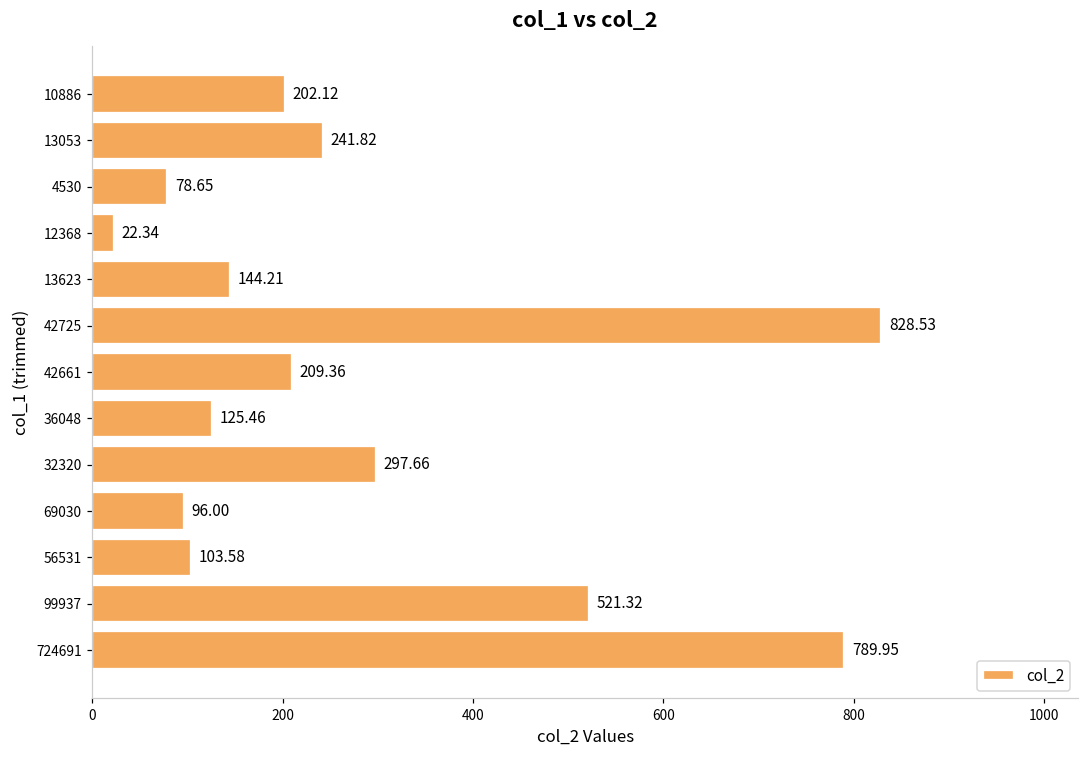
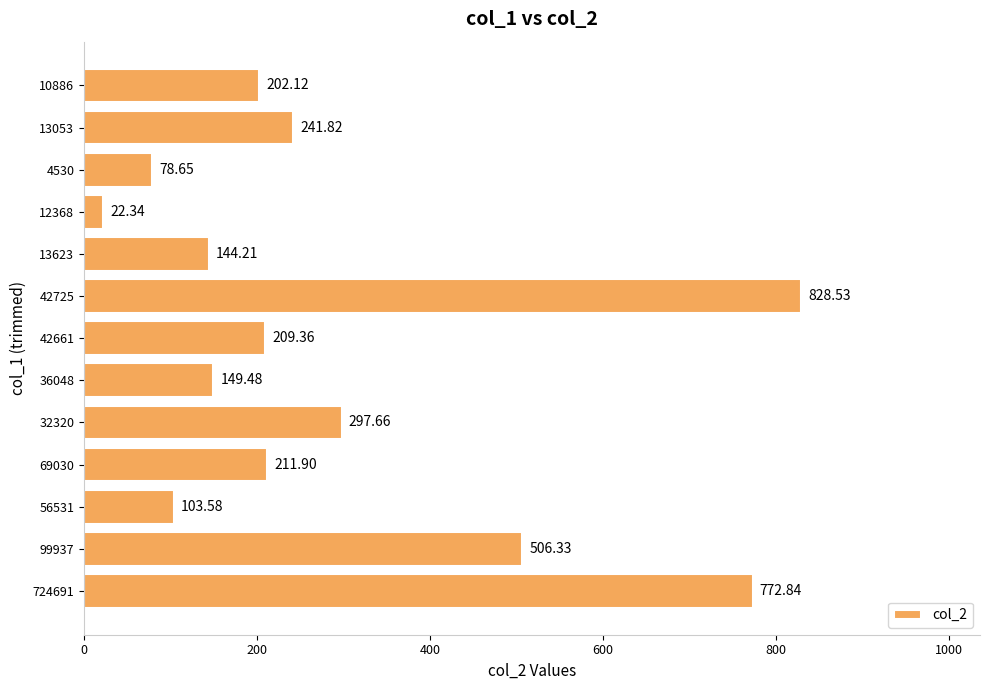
  {
    "10886": 202.12,
    "13053": 241.82,
    "4530": 78.65,
    "12368": 22.34,
    "13623": 144.21,
    "42725": 828.53,
    "42661": 209.36,
-   "36048": 125.46,
+   "36048": 149.48,
    "32320": 297.66,
-   "69030": 96.00,
+   "69030": 211.90,
    "56531": 103.58,
-   "99937": 521.32,
-   "724691": 789.95
+   "99937": 506.33,
+   "724691": 772.84
  }
